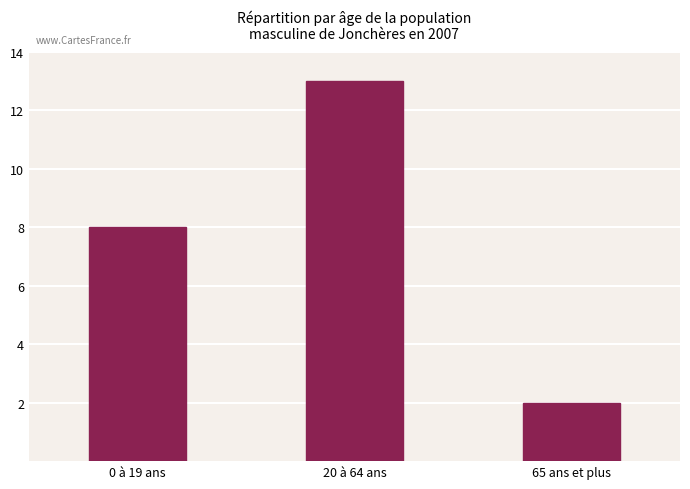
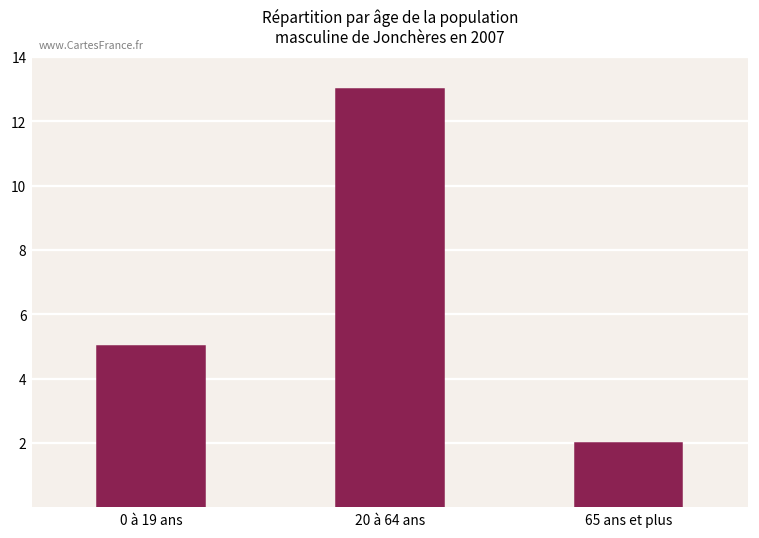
  {
-   "0 à 19 ans": 8,
+   "0 à 19 ans": 5,
    "20 à 64 ans": 13,
    "65 ans et plus": 2
  }
